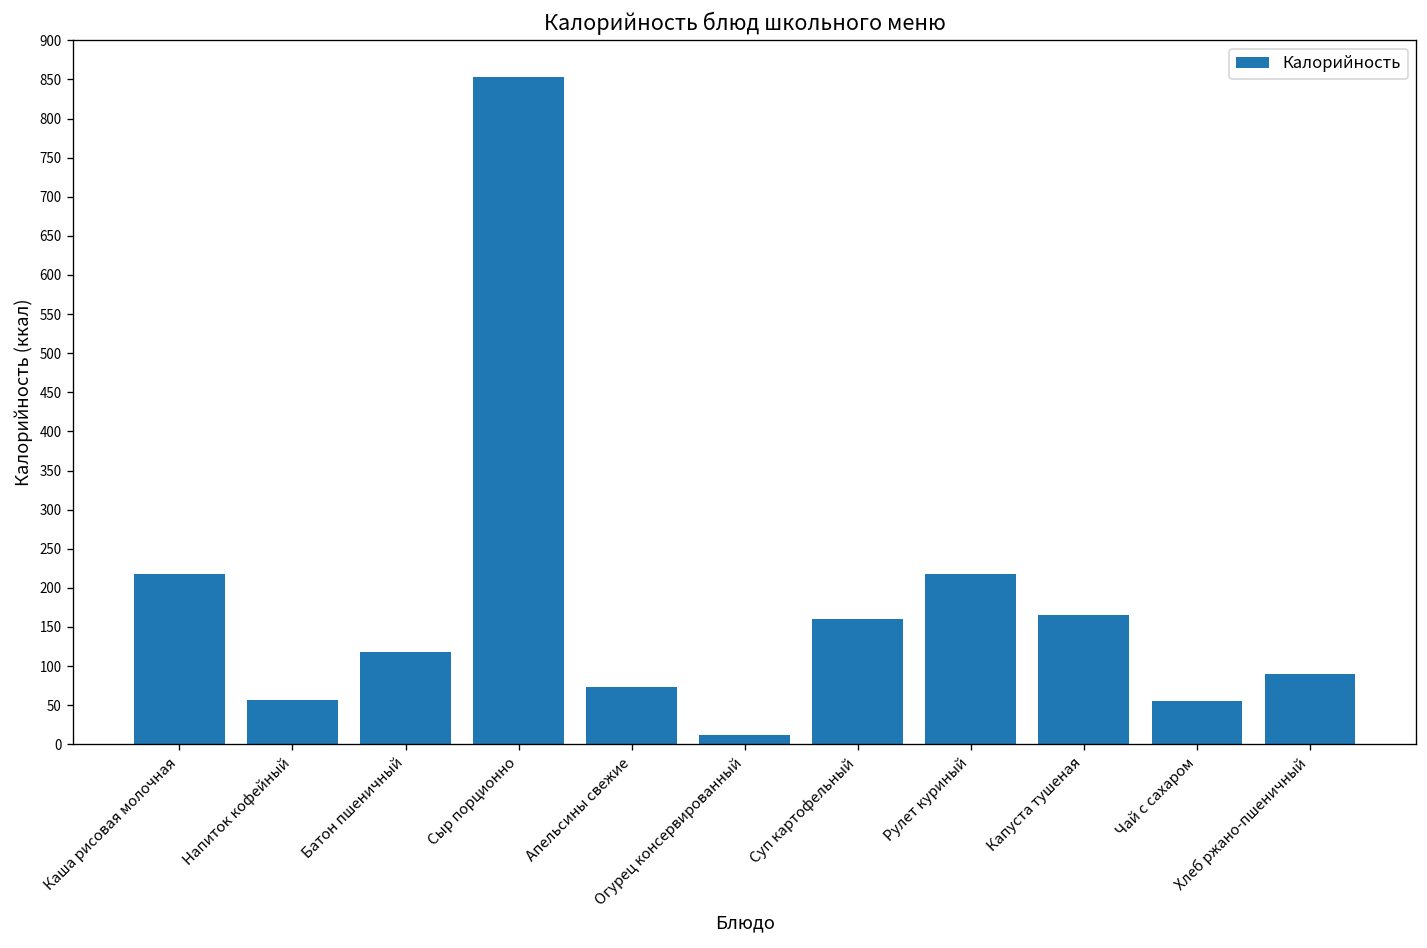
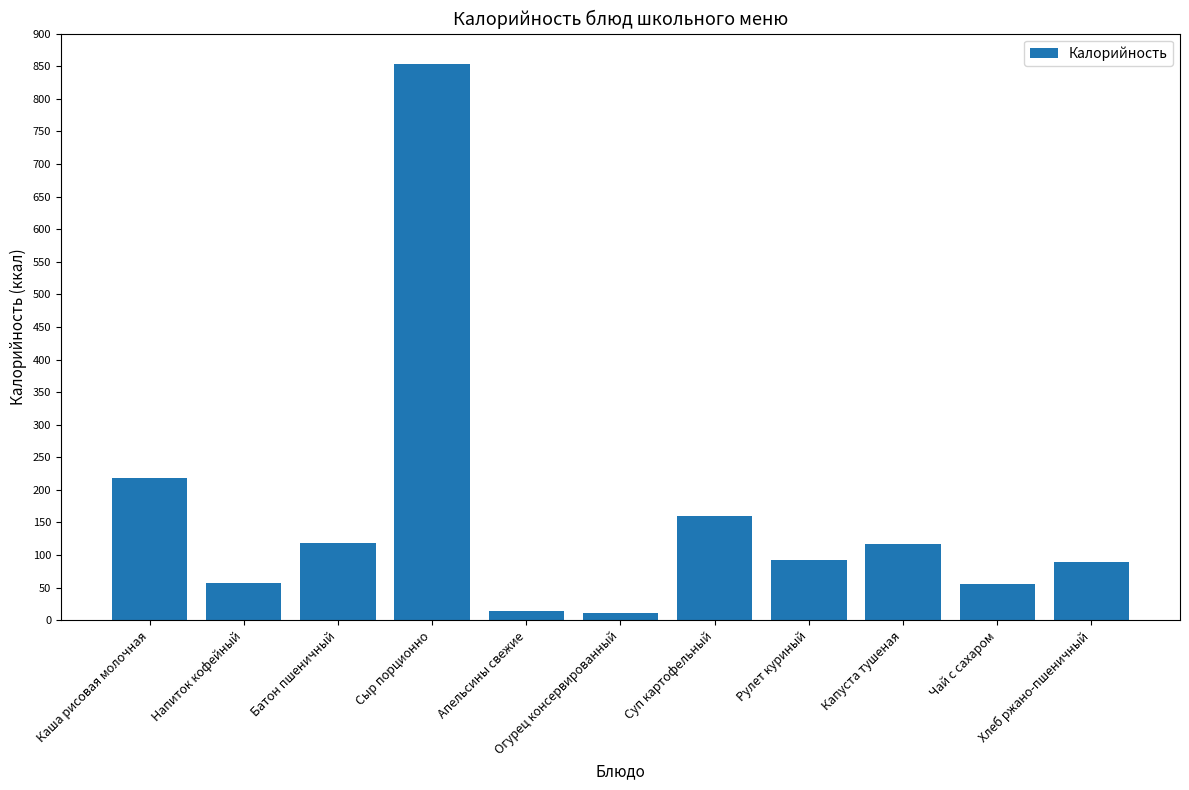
  {
    "Каша рисовая молочная": 220,
    "Напиток кофейный": 60,
    "Батон пшеничный": 120,
    "Сыр порционно": 850,
-   "Апельсины свежие": 70,
+   "Апельсины свежие": 10,
    "Огурец консервированный": 10,
    "Суп картофельный": 160,
-   "Рулет куриный": 220,
-   "Капуста тушеная": 170,
+   "Рулет куриный": 90,
+   "Капуста тушеная": 120,
    "Чай с сахаром": 60,
    "Хлеб ржано-пшеничный": 90
  }
